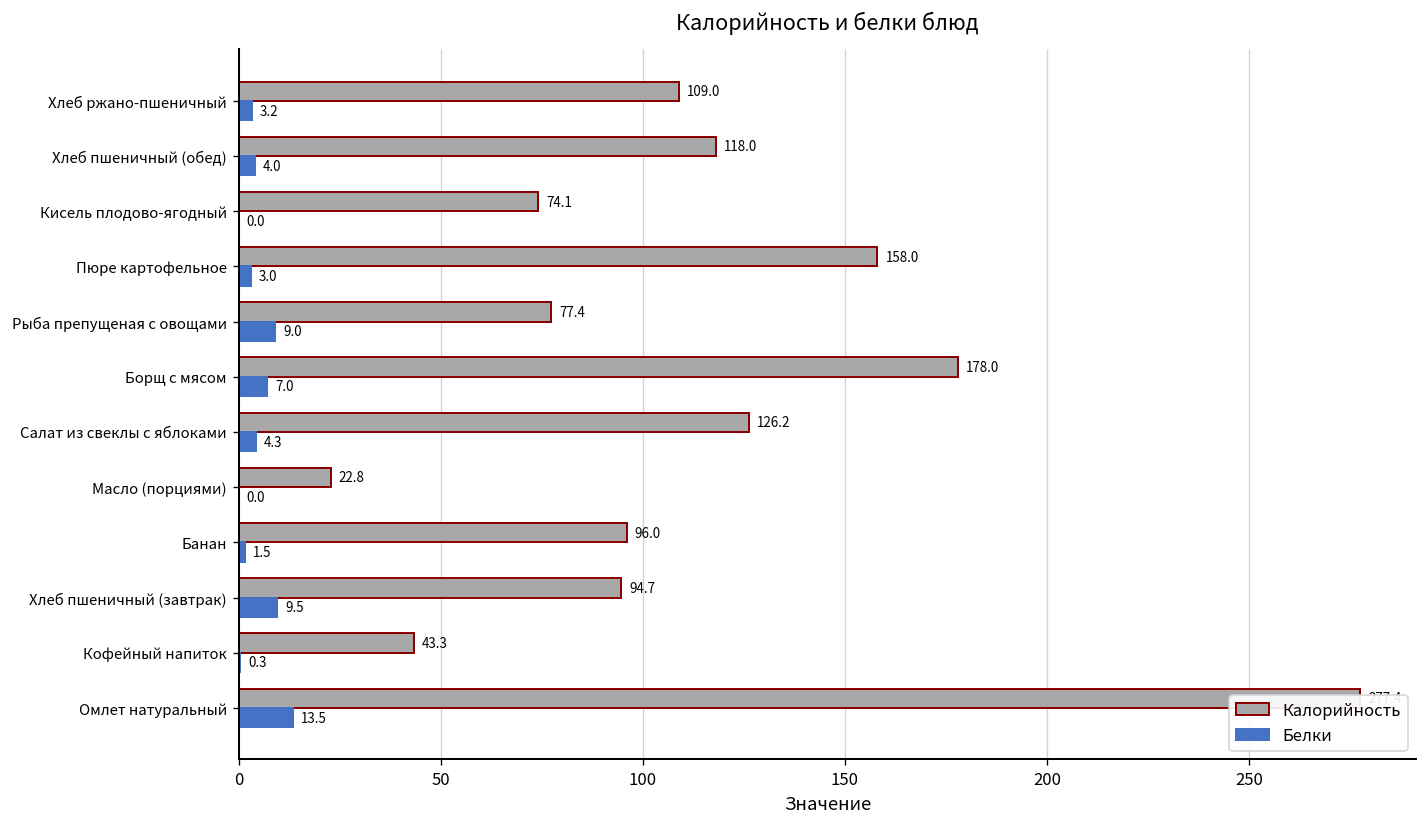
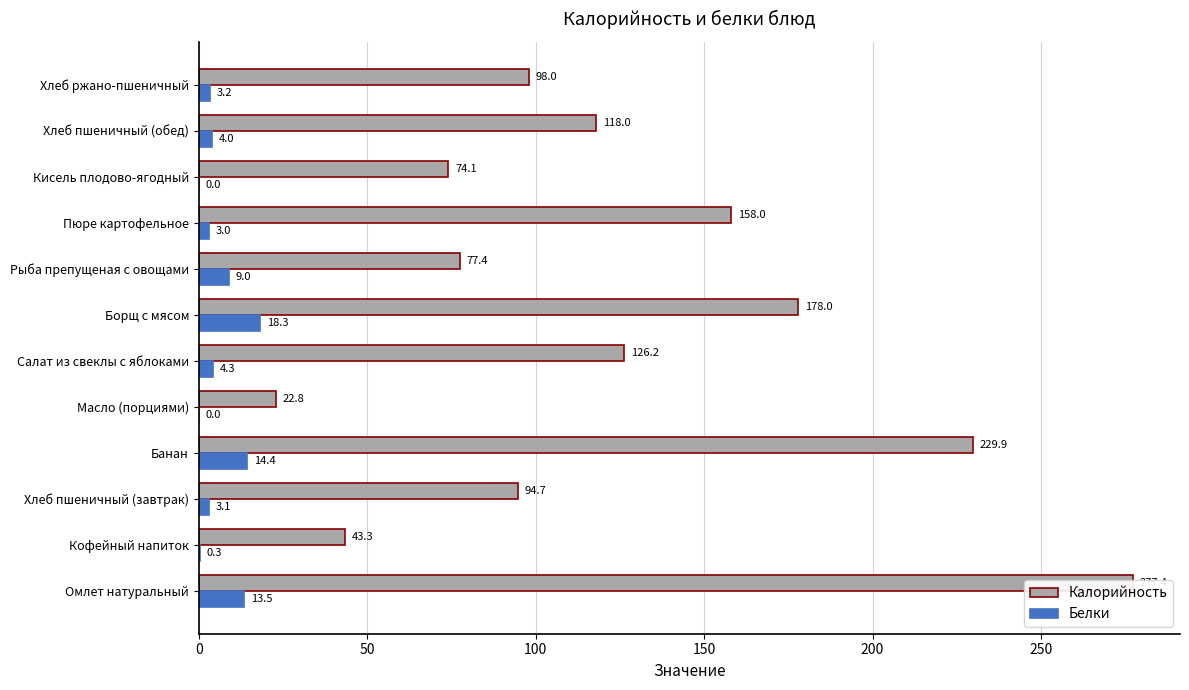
  {
    "Калорийность": {
-     "Хлеб ржано-пшеничный": 109.0,
+     "Хлеб ржано-пшеничный": 98.0,
      "Хлеб пшеничный (обед)": 118.0,
      "Кисель плодово-ягодный": 74.1,
      "Пюре картофельное": 158.0,
      "Рыба препущеная с овощами": 77.4,
      "Борщ с мясом": 178.0,
      "Салат из свеклы с яблоками": 126.2,
      "Масло (порциями)": 22.8,
-     "Банан": 96.0,
+     "Банан": 229.9,
      "Хлеб пшеничный (завтрак)": 94.7,
      "Кофейный напиток": 43.3
    },
    "Белки": {
      "Хлеб ржано-пшеничный": 3.2,
      "Хлеб пшеничный (обед)": 4.0,
      "Кисель плодово-ягодный": 0.0,
      "Пюре картофельное": 3.0,
      "Рыба препущеная с овощами": 9.0,
-     "Борщ с мясом": 7.0,
+     "Борщ с мясом": 18.3,
      "Салат из свеклы с яблоками": 4.3,
      "Масло (порциями)": 0.0,
-     "Банан": 1.5,
-     "Хлеб пшеничный (завтрак)": 9.5,
+     "Банан": 14.4,
+     "Хлеб пшеничный (завтрак)": 3.1,
      "Кофейный напиток": 0.3,
      "Омлет натуральный": 13.5
    }
  }
